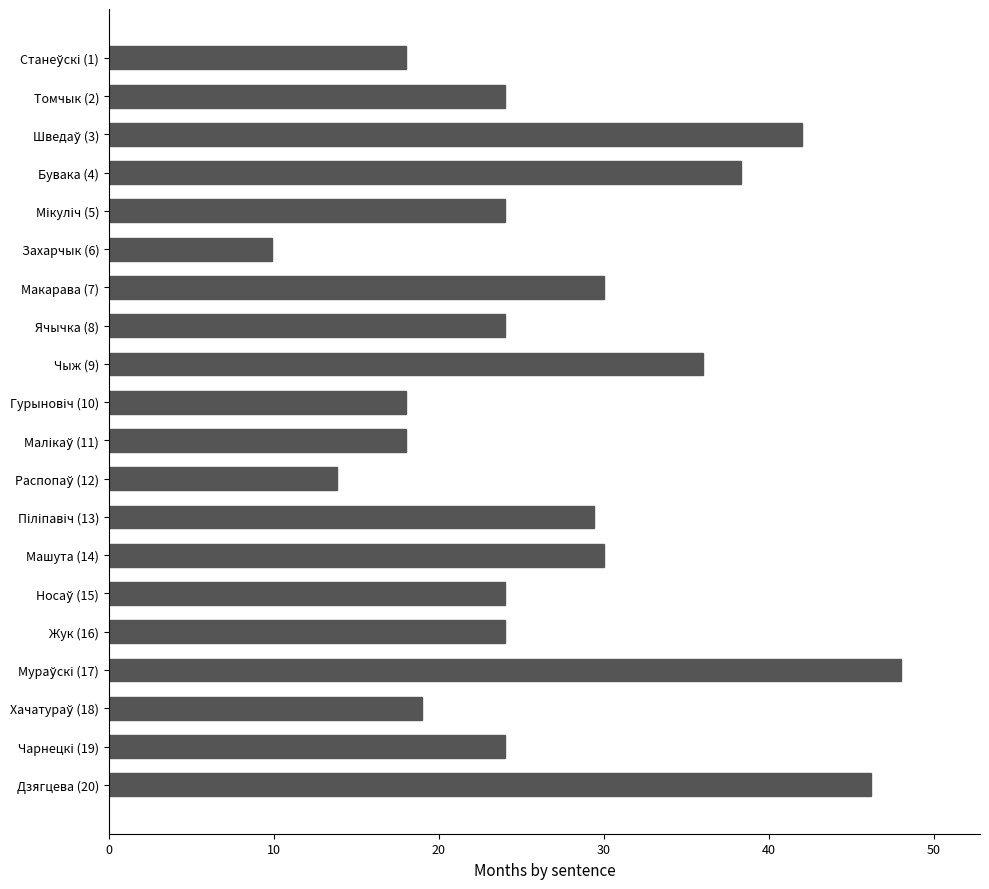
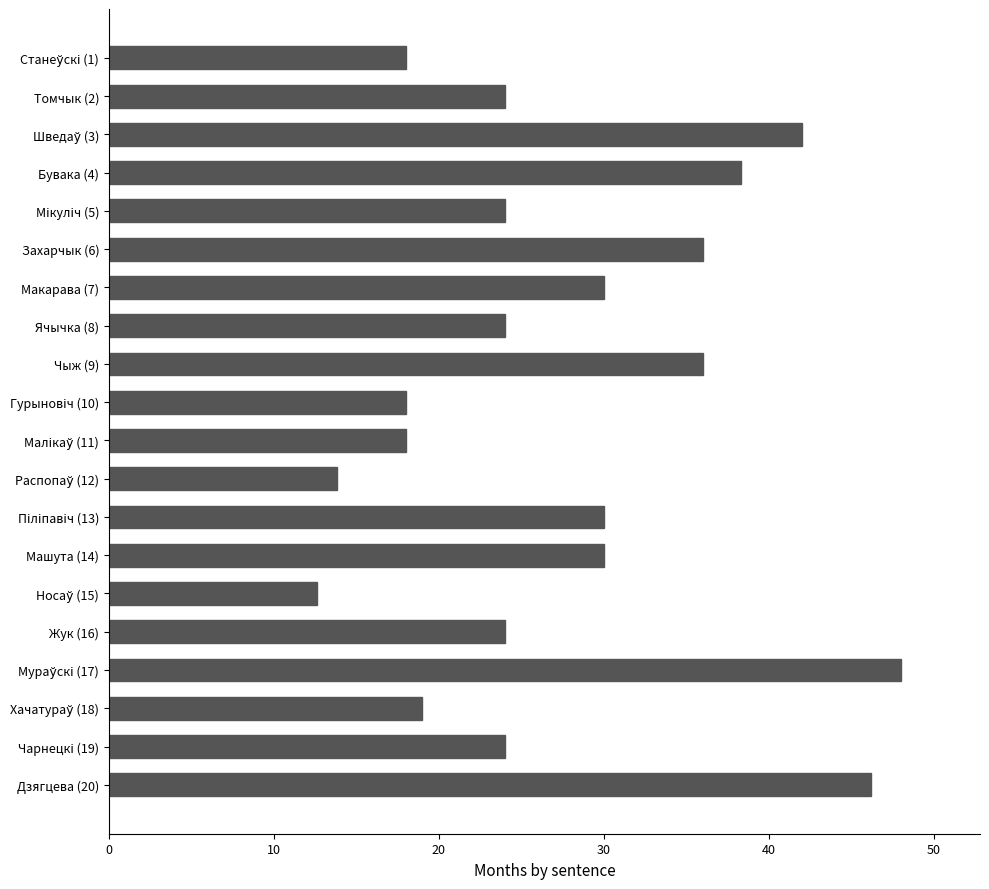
  {
    "Станеўскі (1)": 18.0,
    "Томчык (2)": 24.0,
    "Шведаў (3)": 42.0,
    "Бувака (4)": 38.3,
    "Мікуліч (5)": 24.0,
-   "Захарчык (6)": 9.9,
+   "Захарчык (6)": 36.0,
    "Макарава (7)": 30.0,
    "Ячычка (8)": 24.0,
    "Чыж (9)": 36.0,
    "Гурыновіч (10)": 18.0,
    "Малікаў (11)": 18.0,
    "Распопаў (12)": 13.8,
-   "Піліпавіч (13)": 29.4,
+   "Піліпавіч (13)": 30.0,
    "Машута (14)": 30.0,
-   "Носаў (15)": 24.0,
+   "Носаў (15)": 12.6,
    "Жук (16)": 24.0,
    "Мураўскі (17)": 48.0,
    "Хачатураў (18)": 19.0,
    "Чарнецкі (19)": 24.0,
    "Дзягцева (20)": 46.2
  }
